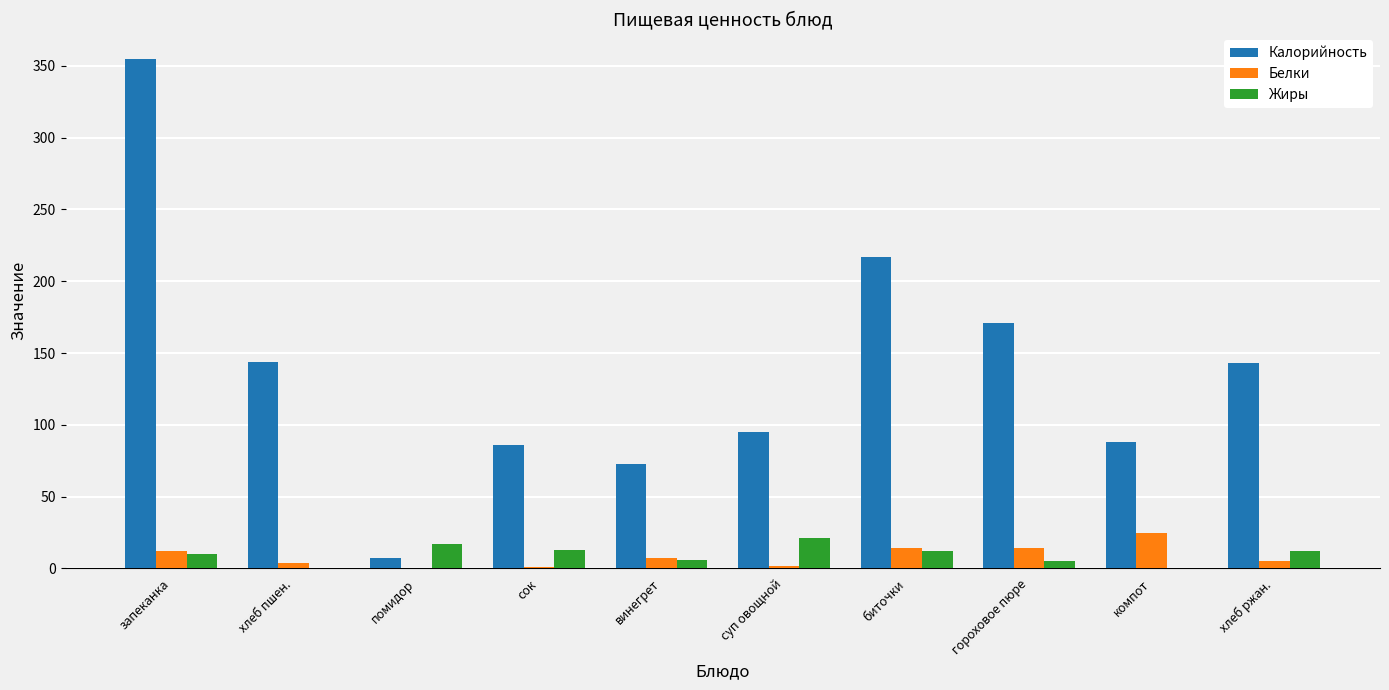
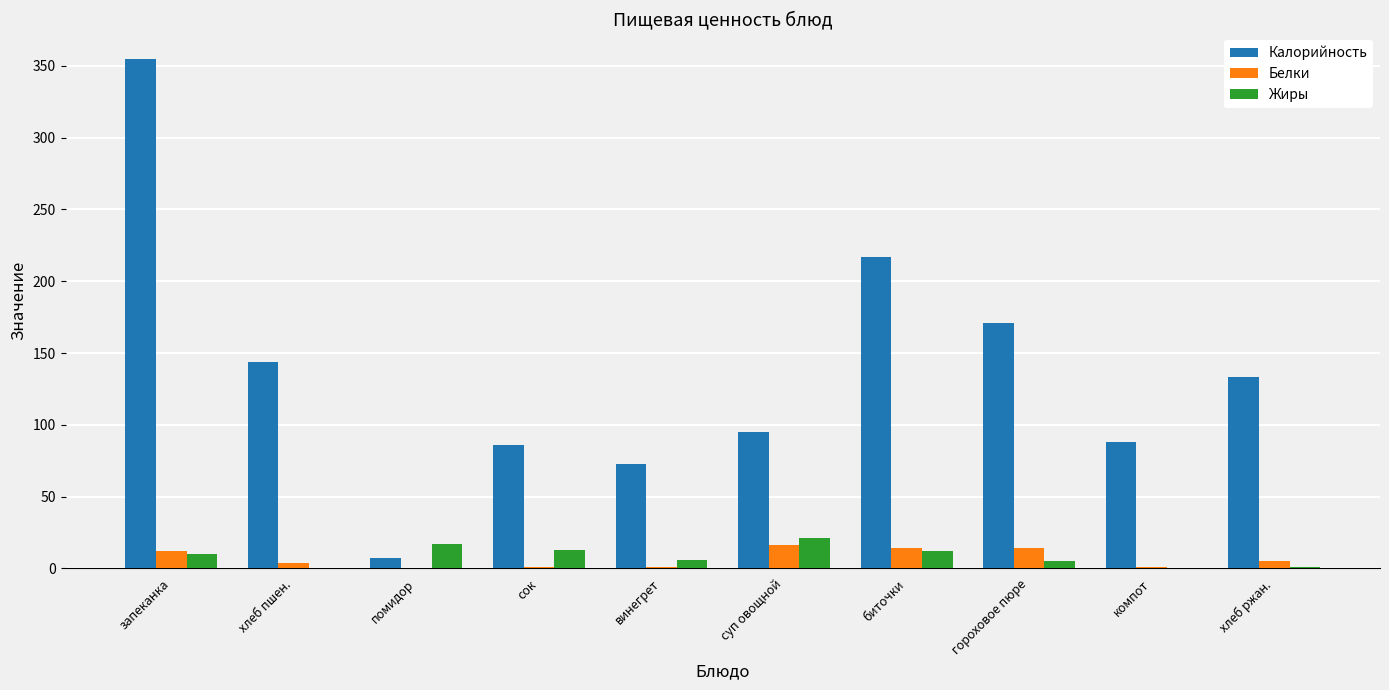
  {
    "Калорийность": {
      "запеканка": 355,
      "хлеб пшен.": 144,
      "помидор": 7,
      "сок": 86,
      "винегрет": 73,
      "суп овощной": 95,
      "биточки": 217,
      "гороховое пюре": 171,
      "компот": 88,
-     "хлеб ржан.": 143
+     "хлеб ржан.": 133
    },
    "Белки": {
      "запеканка": 12,
      "хлеб пшен.": 4,
      "помидор": 0,
-     "винегрет": 7,
-     "суп овощной": 2,
+     "винегрет": 1,
+     "суп овощной": 16,
      "биточки": 14,
      "гороховое пюре": 14,
-     "компот": 25,
+     "компот": 1,
      "хлеб ржан.": 5
    },
    "Жиры": {
      "запеканка": 10,
      "хлеб пшен.": 0,
      "помидор": 17,
      "сок": 13,
      "винегрет": 6,
      "суп овощной": 21,
      "биточки": 12,
      "гороховое пюре": 5,
      "компот": 0,
-     "хлеб ржан.": 12
+     "хлеб ржан.": 1
    }
  }
